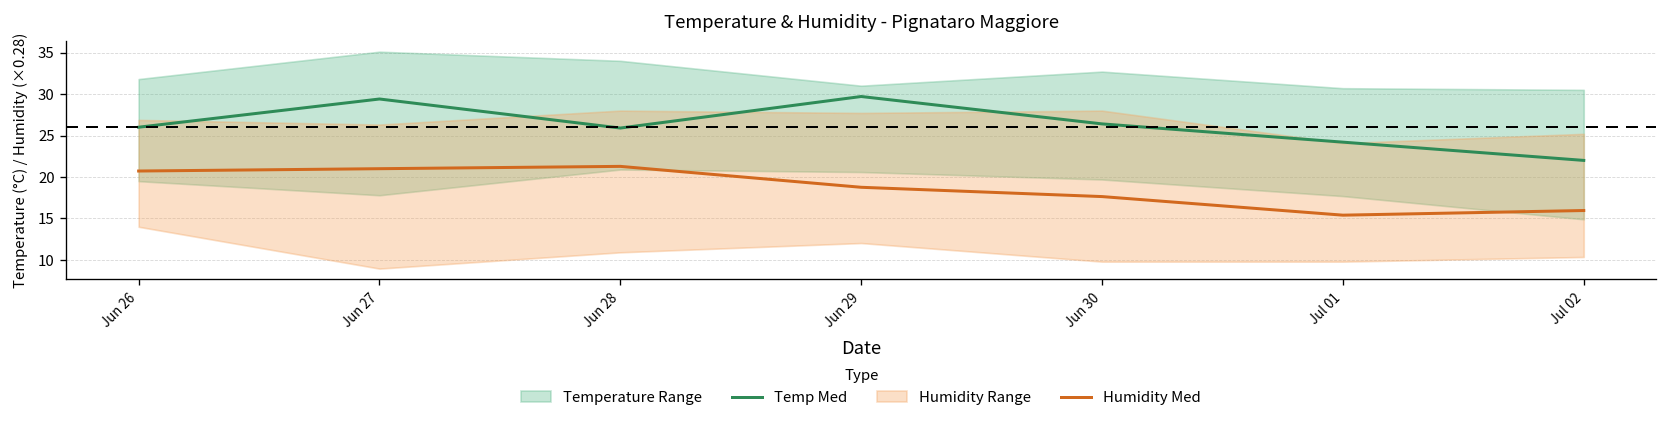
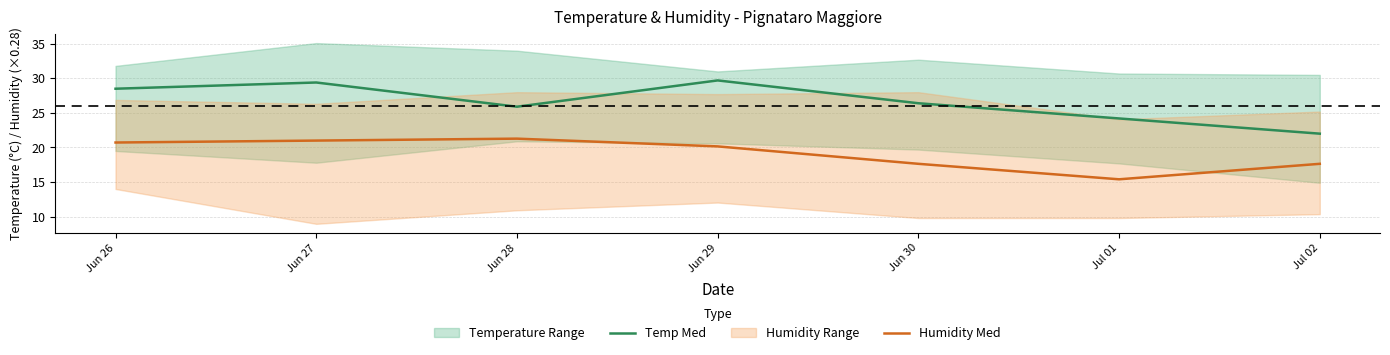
  {
    "Temp Med": {
-     "Jun 26": 26,
+     "Jun 26": 29,
      "Jun 27": 29,
      "Jun 28": 26,
      "Jun 29": 30,
      "Jun 30": 26,
      "Jul 02": 22
    },
    "Humidity Med": {
      "Jun 26": 21,
      "Jun 27": 21,
      "Jun 28": 21,
-     "Jun 29": 19,
+     "Jun 29": 20,
      "Jun 30": 18,
      "Jul 01": 15,
-     "Jul 02": 16
+     "Jul 02": 18
    }
  }
